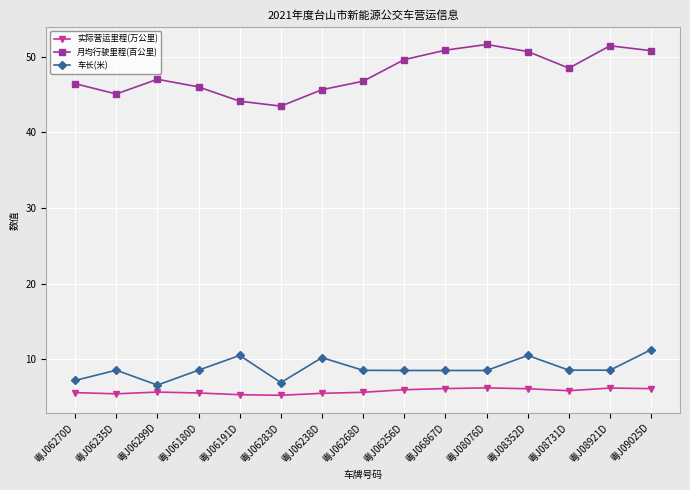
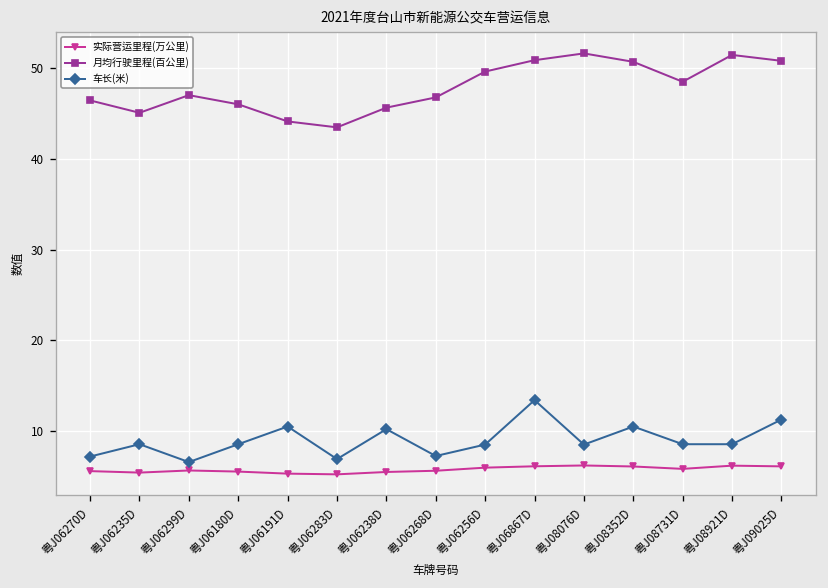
  {
    "车长(米)": {
      "粤J06270D": 7,
      "粤J06235D": 9,
      "粤J06299D": 7,
      "粤J06180D": 9,
      "粤J06191D": 10,
      "粤J06283D": 7,
      "粤J06238D": 10,
-     "粤J06268D": 9,
+     "粤J06268D": 7,
      "粤J06256D": 9,
-     "粤J06867D": 9,
+     "粤J06867D": 13,
      "粤J08076D": 9,
      "粤J08352D": 10,
      "粤J08731D": 9,
      "粤J08921D": 9,
      "粤J09025D": 11
    }
  }
